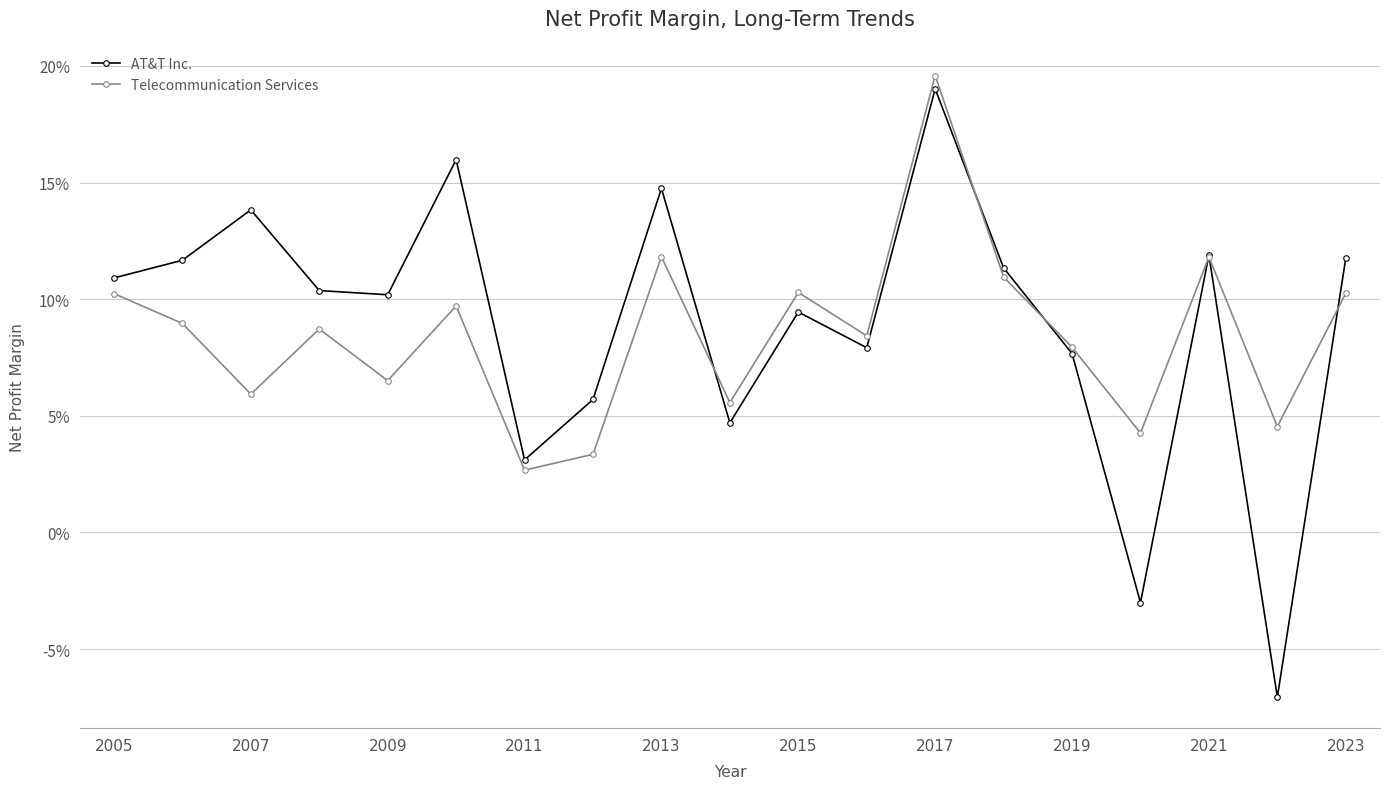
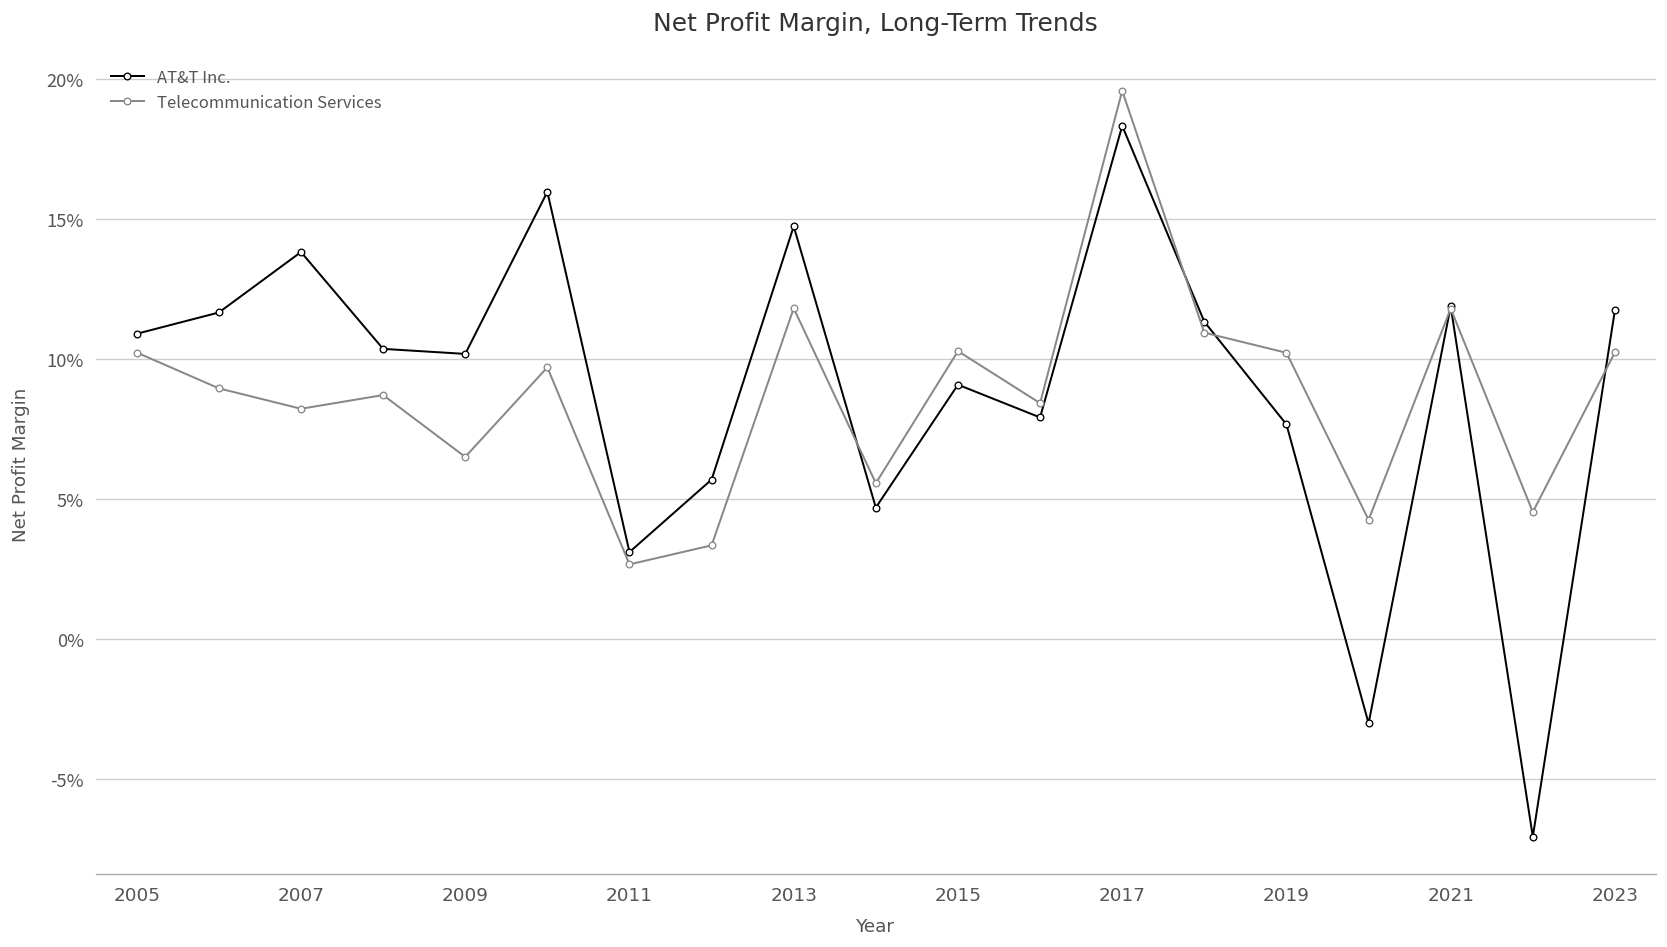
  {
    "AT&T Inc.": {
      "2005": "10.9%",
      "2007": "13.8%",
      "2009": "10.2%",
      "2011": "3.1%",
      "2013": "14.8%",
-     "2015": "9.5%",
-     "2017": "19.0%",
+     "2015": "9.1%",
+     "2017": "18.3%",
      "2019": "7.7%",
      "2023": "11.8%"
    },
    "Telecommunication Services": {
      "2005": "10.2%",
-     "2007": "5.9%",
+     "2007": "8.2%",
      "2009": "6.5%",
      "2011": "2.7%",
      "2013": "11.8%",
      "2015": "10.3%",
      "2017": "19.6%",
-     "2019": "7.9%",
+     "2019": "10.2%",
      "2023": "10.3%"
    }
  }
